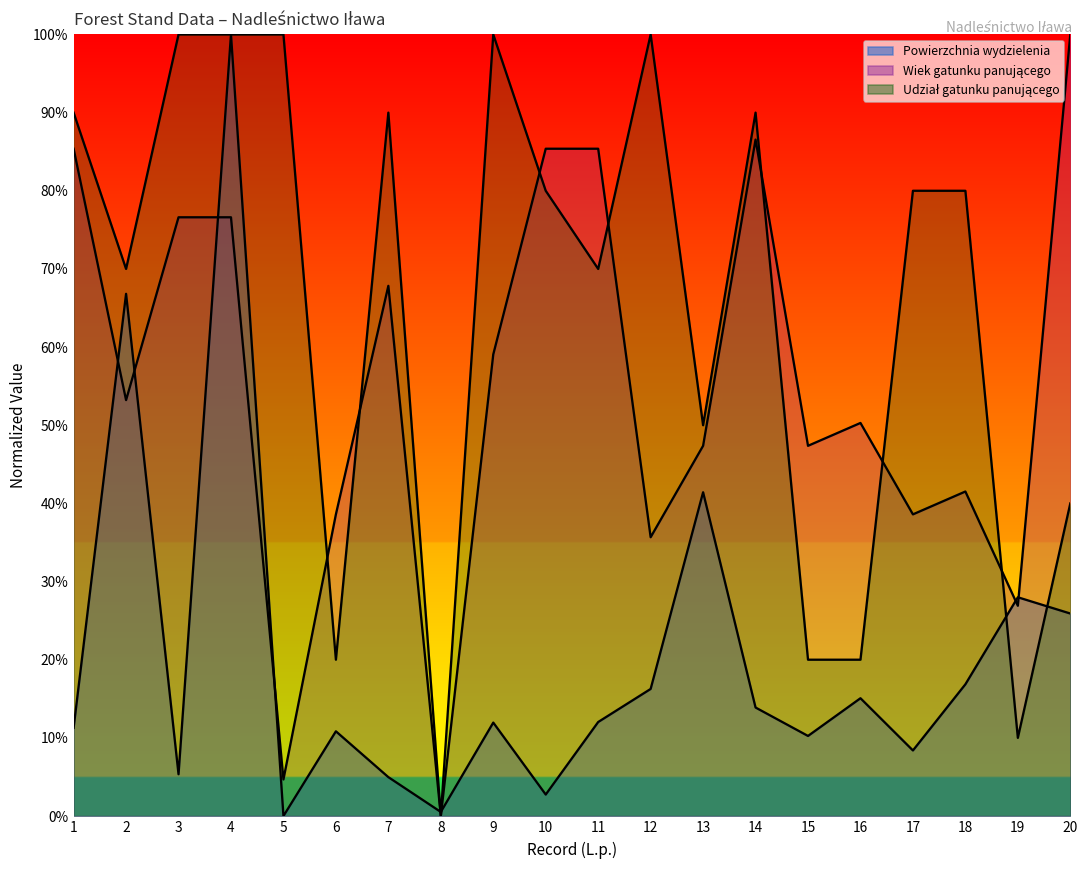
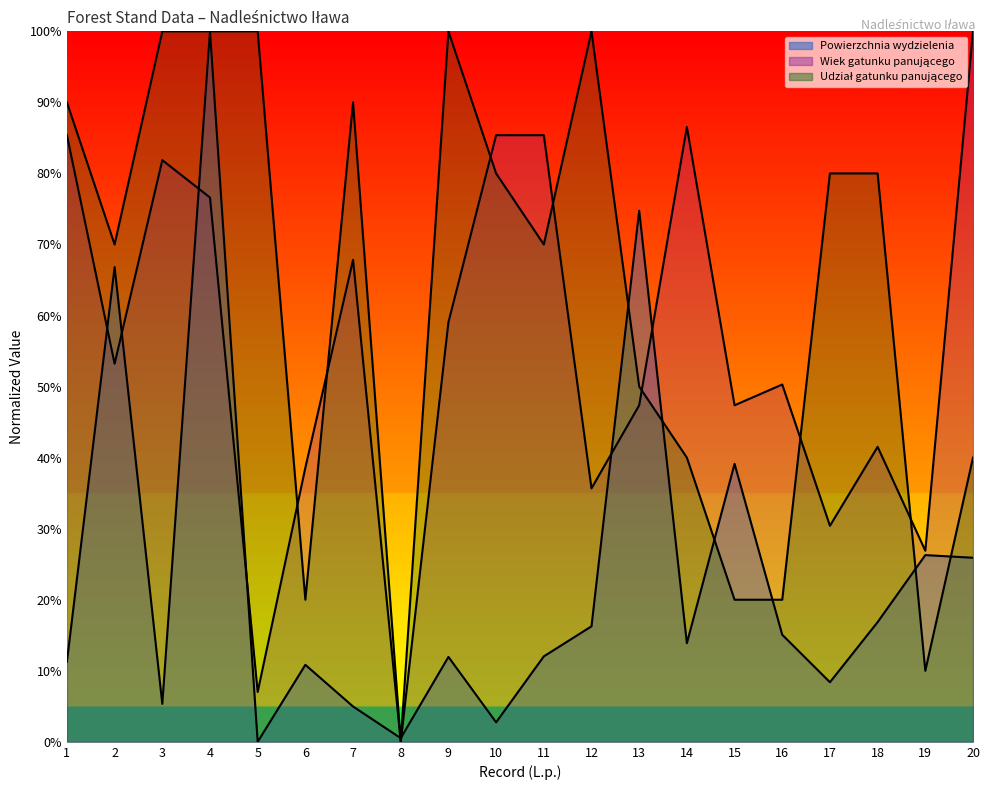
  {
    "Powierzchnia wydzielenia": {
      "1": "11%",
      "2": "67%",
      "3": "5%",
      "5": "0%",
      "6": "11%",
      "7": "5%",
      "8": "1%",
      "9": "12%",
      "10": "3%",
      "11": "12%",
      "12": "16%",
-     "13": "41%",
+     "13": "75%",
      "14": "14%",
-     "15": "10%",
+     "15": "39%",
      "16": "15%",
      "17": "8%",
      "18": "17%",
-     "19": "28%",
+     "19": "26%",
      "20": "26%"
    },
    "Wiek gatunku panującego": {
      "1": "85%",
      "2": "53%",
-     "3": "77%",
+     "3": "82%",
      "4": "77%",
-     "5": "5%",
+     "5": "7%",
      "6": "39%",
      "7": "68%",
      "9": "59%",
      "10": "85%",
      "11": "85%",
      "12": "36%",
      "13": "47%",
      "14": "87%",
      "15": "47%",
      "16": "50%",
-     "17": "39%",
+     "17": "30%",
      "18": "42%",
      "19": "27%",
      "20": "100%"
    },
    "Udział gatunku panującego": {
      "1": "90%",
      "2": "70%",
      "3": "100%",
      "5": "100%",
      "6": "20%",
      "7": "90%",
      "9": "100%",
      "10": "80%",
      "11": "70%",
      "12": "100%",
      "13": "50%",
-     "14": "90%",
+     "14": "40%",
      "15": "20%",
      "16": "20%",
      "17": "80%",
      "18": "80%",
      "19": "10%",
      "20": "40%"
    }
  }
